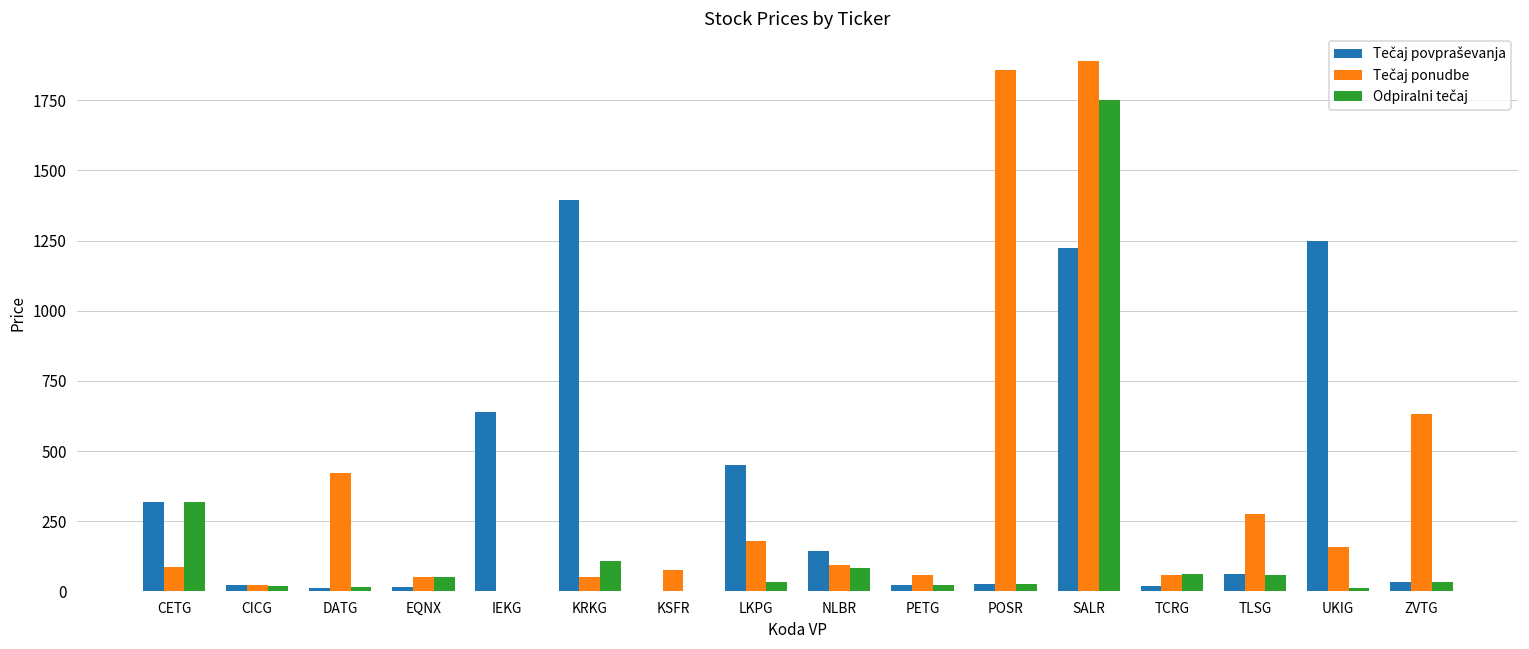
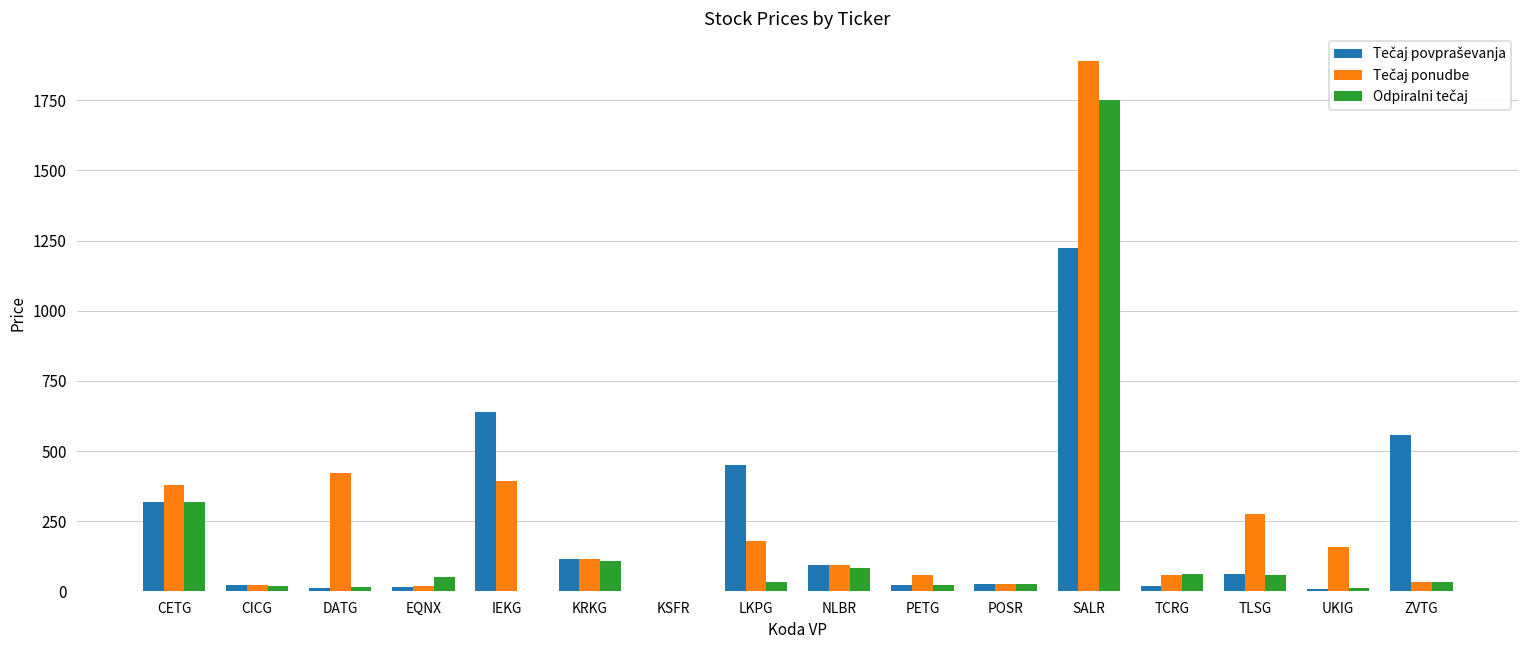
  {
    "Tečaj povpraševanja": {
      "CETG": 320,
      "CICG": 20,
      "DATG": 10,
      "EQNX": 20,
      "IEKG": 640,
-     "KRKG": 1390,
+     "KRKG": 120,
      "LKPG": 450,
-     "NLBR": 140,
+     "NLBR": 90,
      "PETG": 20,
      "POSR": 30,
      "SALR": 1230,
      "TCRG": 20,
      "TLSG": 60,
-     "UKIG": 1250,
-     "ZVTG": 40
+     "UKIG": 10,
+     "ZVTG": 560
    },
    "Tečaj ponudbe": {
-     "CETG": 90,
+     "CETG": 380,
      "CICG": 20,
      "DATG": 420,
-     "EQNX": 50,
-     "IEKG": 0,
-     "KRKG": 50,
-     "KSFR": 80,
+     "EQNX": 20,
+     "IEKG": 390,
+     "KRKG": 120,
+     "KSFR": 0,
      "LKPG": 180,
      "NLBR": 90,
      "PETG": 60,
-     "POSR": 1860,
+     "POSR": 30,
      "SALR": 1890,
      "TCRG": 60,
      "TLSG": 280,
      "UKIG": 160,
-     "ZVTG": 630
+     "ZVTG": 40
    },
    "Odpiralni tečaj": {
      "CETG": 320,
      "CICG": 20,
      "DATG": 20,
      "EQNX": 50,
      "KRKG": 110,
      "LKPG": 30,
      "NLBR": 90,
      "PETG": 20,
      "POSR": 30,
      "SALR": 1750,
      "TCRG": 60,
      "TLSG": 60,
      "UKIG": 10,
      "ZVTG": 30
    }
  }
